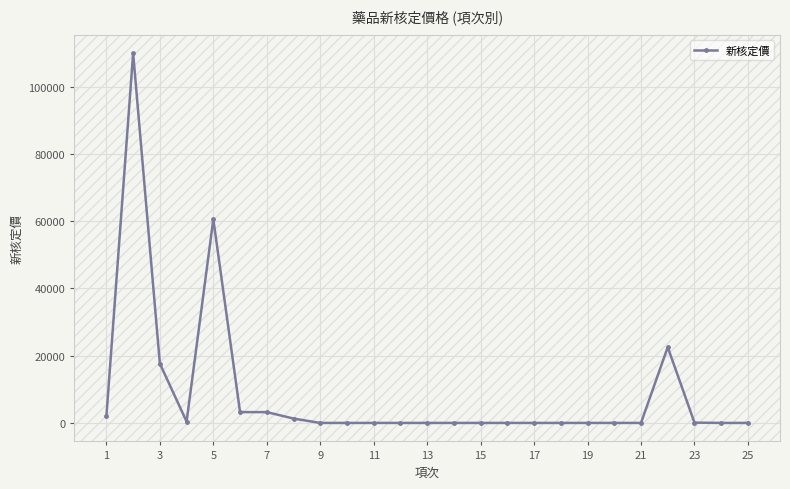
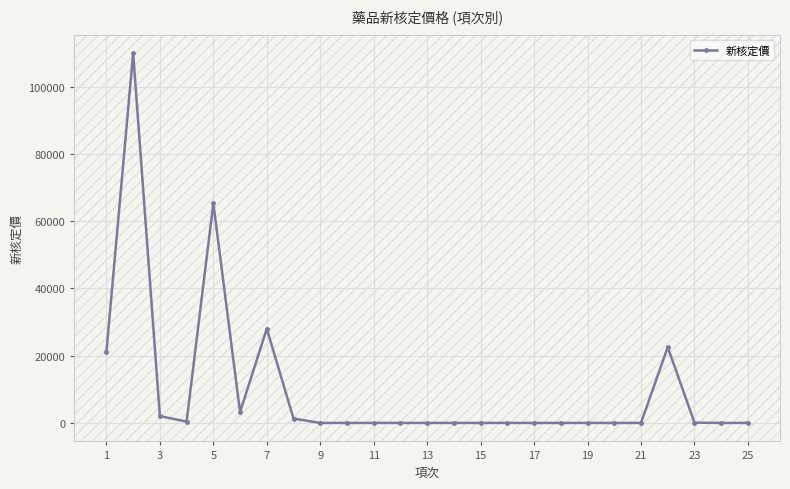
  {
-   "1": 2000,
-   "3": 18000,
-   "5": 61000,
-   "7": 3000,
+   "1": 21000,
+   "3": 2000,
+   "5": 65000,
+   "7": 28000,
    "9": 0,
    "11": 0,
    "13": 0,
    "15": 0,
    "17": 0,
    "19": 0,
    "21": 0,
    "23": 0,
    "25": 0
  }
